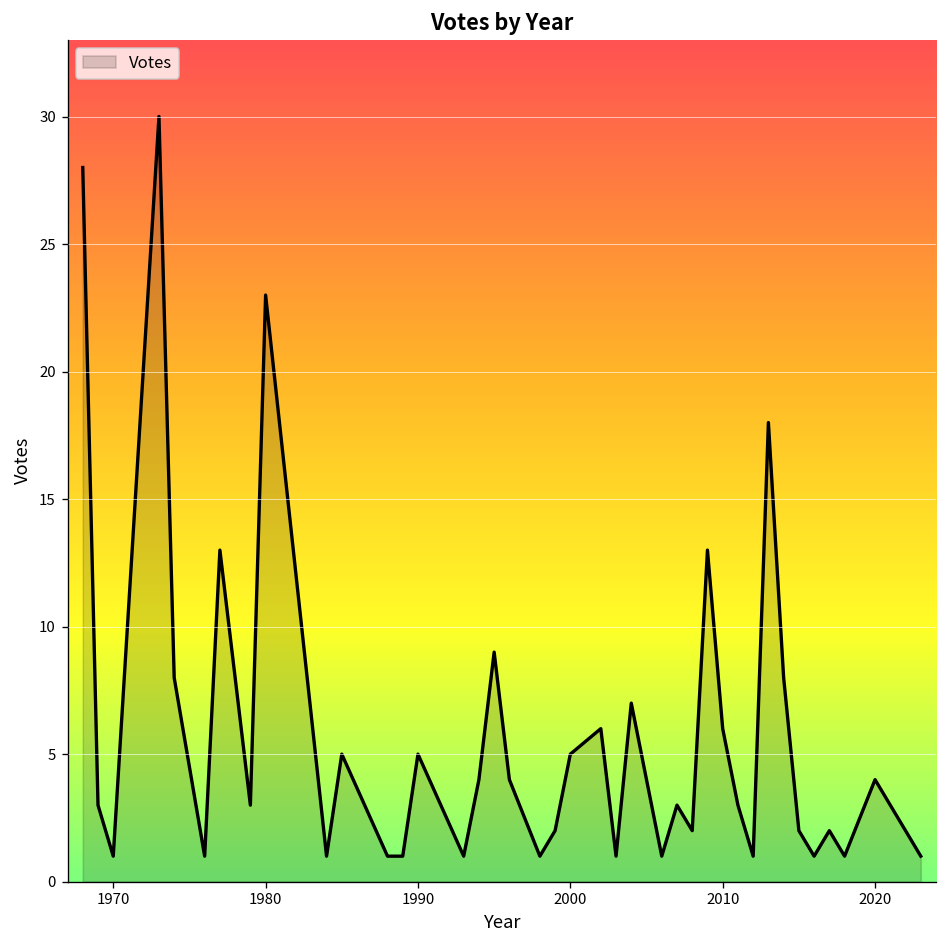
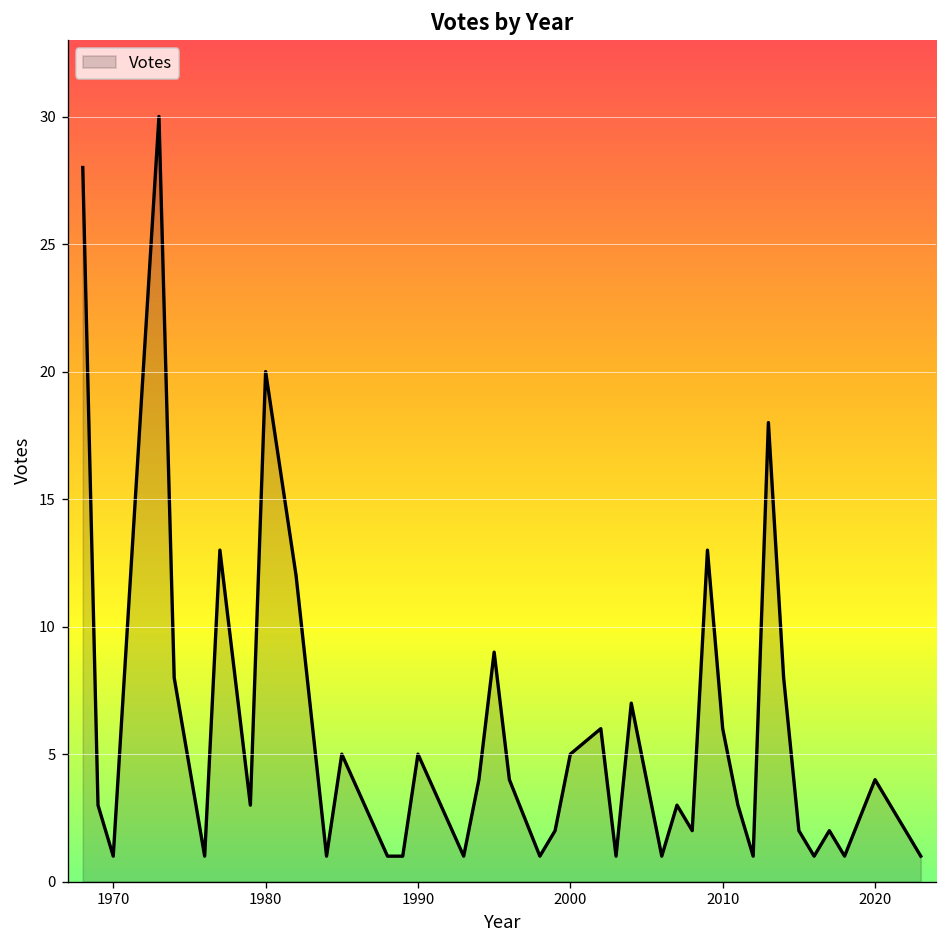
  {
    "1970": 1,
-   "1980": 23,
+   "1980": 20,
    "1990": 5,
    "2000": 5,
    "2010": 6,
    "2020": 4
  }
